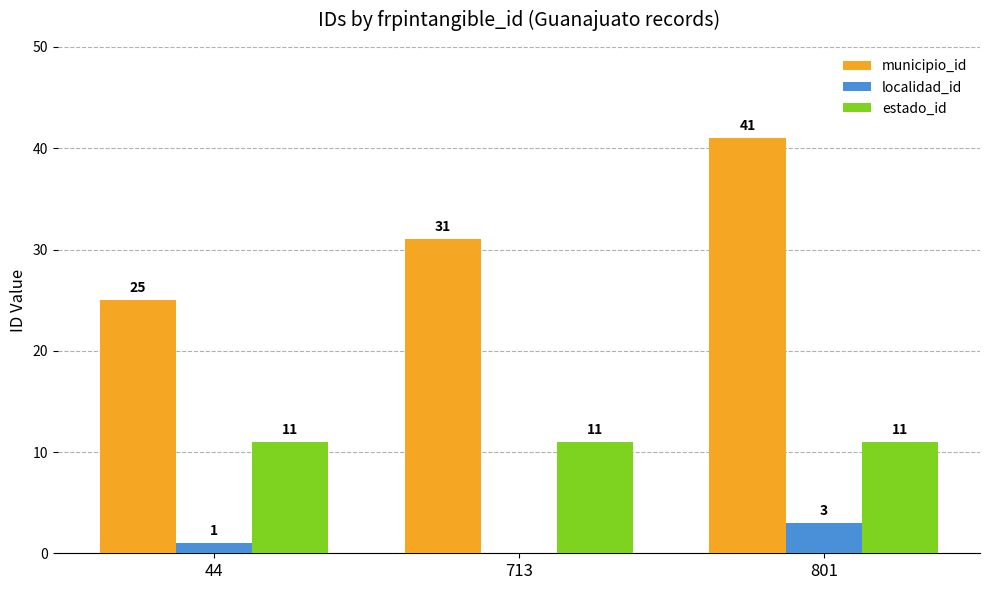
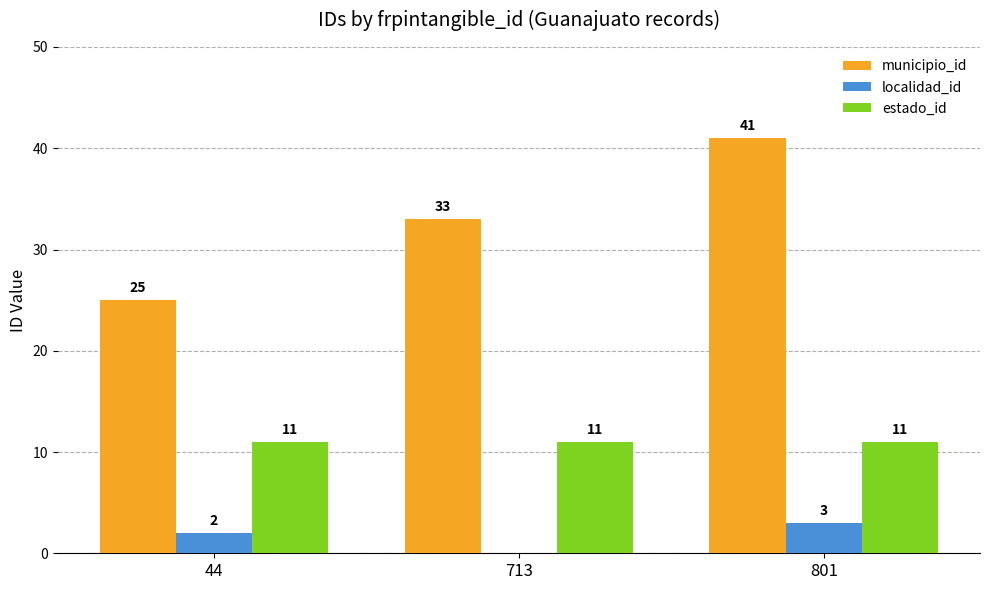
  {
    "municipio_id": {
      "44": 25,
-     "713": 31,
+     "713": 33,
      "801": 41
    },
    "localidad_id": {
-     "44": 1,
+     "44": 2,
      "801": 3
    },
    "estado_id": {
      "44": 11,
      "713": 11,
      "801": 11
    }
  }
